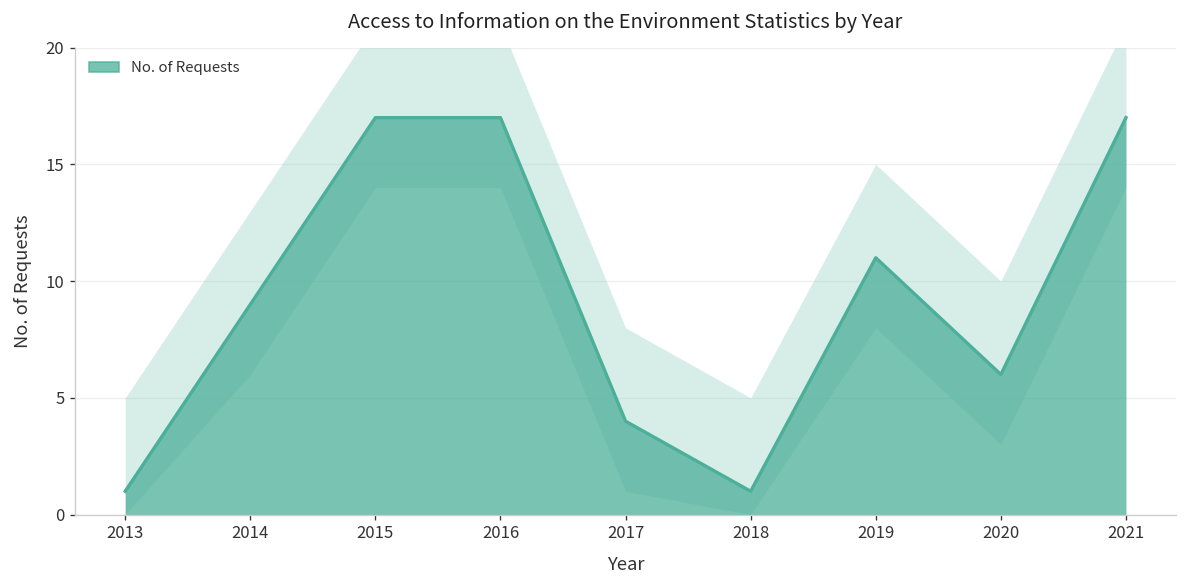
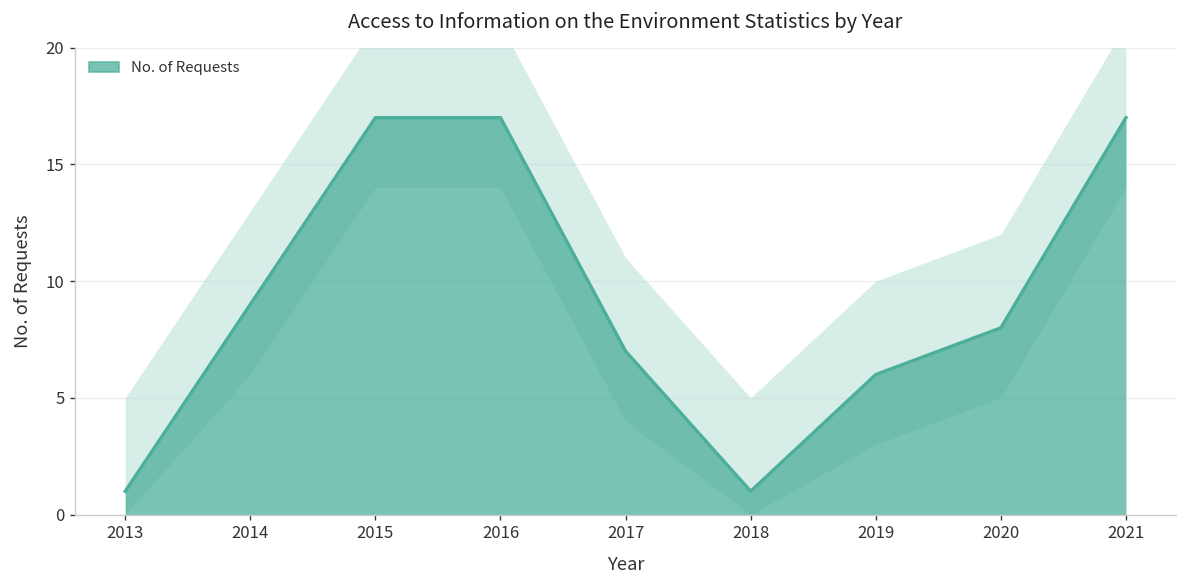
  {
    "No. of Requests": {
      "2013": 1,
      "2014": 9,
      "2015": 17,
      "2016": 17,
-     "2017": 4,
+     "2017": 7,
      "2018": 1,
-     "2019": 11,
-     "2020": 6,
+     "2019": 6,
+     "2020": 8,
      "2021": 17
    }
  }
